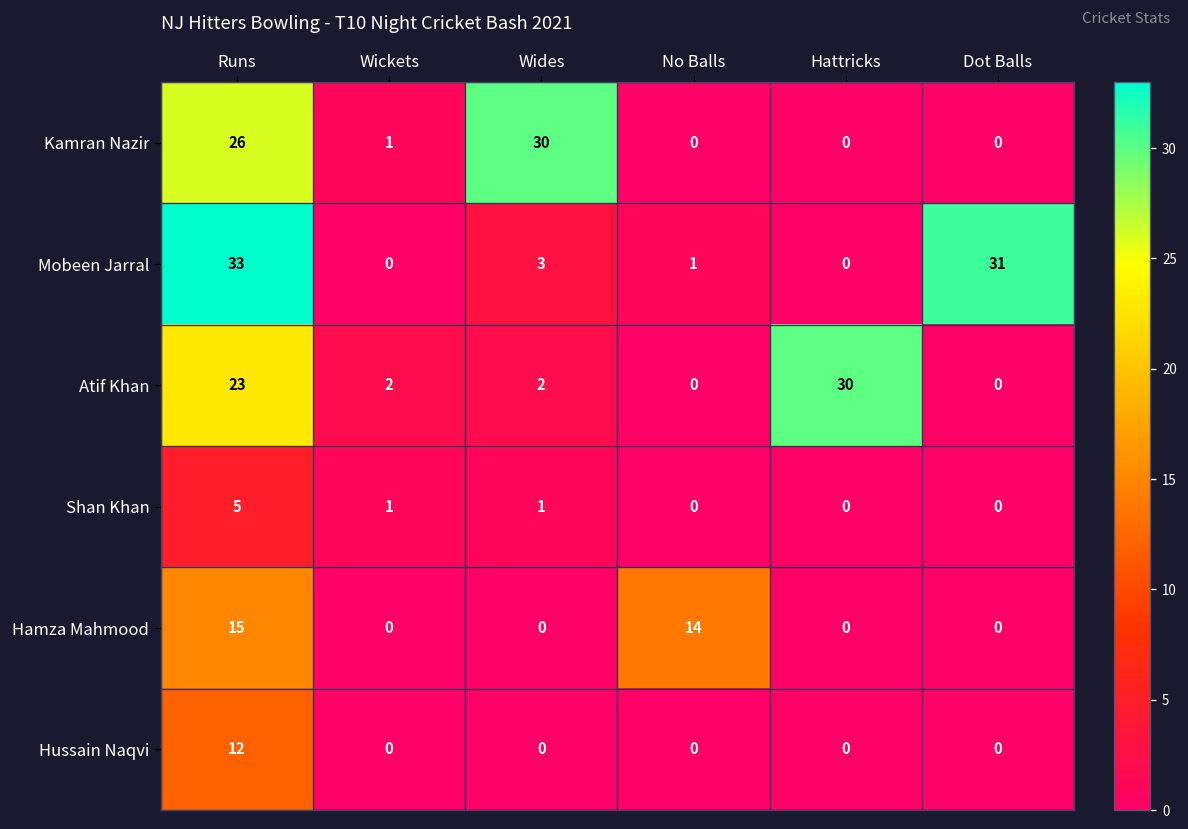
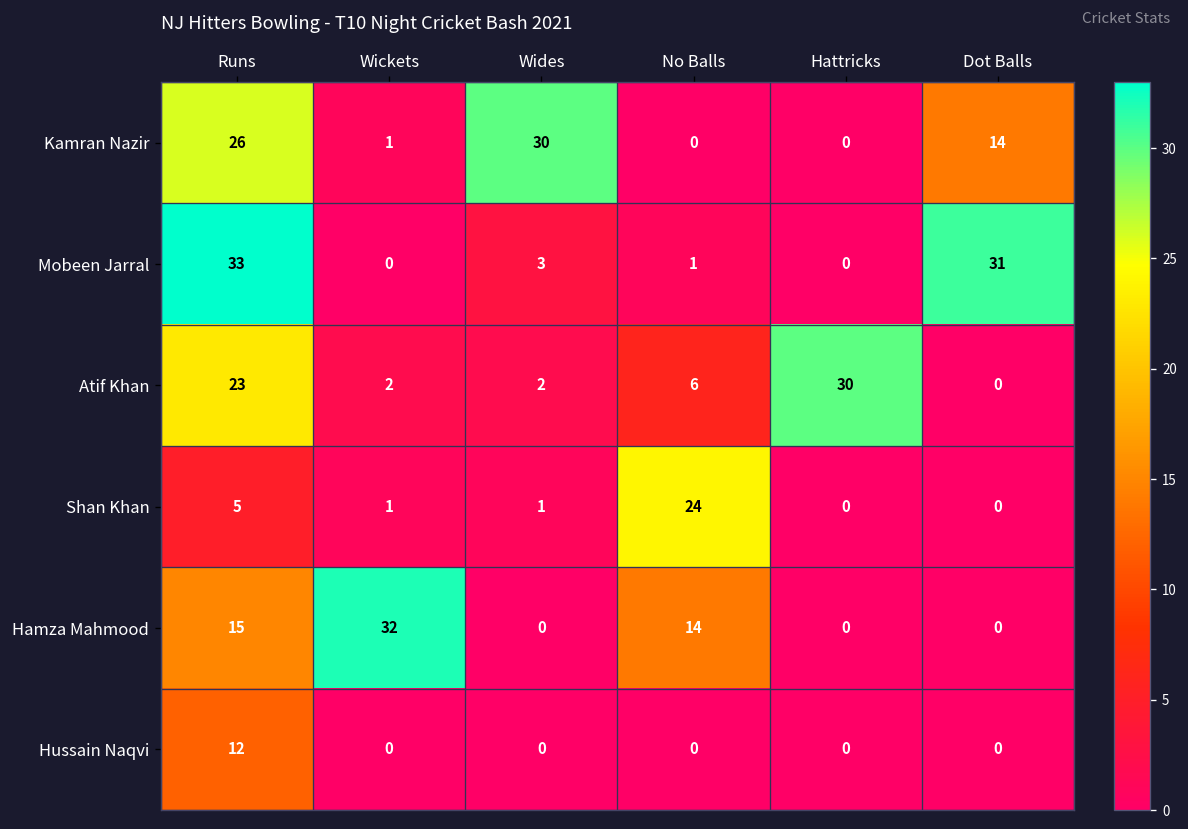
  {
    "Kamran Nazir": {
      "Runs": 26,
      "Wickets": 1,
      "Wides": 30,
      "No Balls": 0,
      "Hattricks": 0,
-     "Dot Balls": 0
+     "Dot Balls": 14
    },
    "Mobeen Jarral": {
      "Runs": 33,
      "Wickets": 0,
      "Wides": 3,
      "No Balls": 1,
      "Hattricks": 0,
      "Dot Balls": 31
    },
    "Atif Khan": {
      "Runs": 23,
      "Wickets": 2,
      "Wides": 2,
-     "No Balls": 0,
+     "No Balls": 6,
      "Hattricks": 30,
      "Dot Balls": 0
    },
    "Shan Khan": {
      "Runs": 5,
      "Wickets": 1,
      "Wides": 1,
-     "No Balls": 0,
+     "No Balls": 24,
      "Hattricks": 0,
      "Dot Balls": 0
    },
    "Hamza Mahmood": {
      "Runs": 15,
-     "Wickets": 0,
+     "Wickets": 32,
      "Wides": 0,
      "No Balls": 14,
      "Hattricks": 0,
      "Dot Balls": 0
    },
    "Hussain Naqvi": {
      "Runs": 12,
      "Wickets": 0,
      "Wides": 0,
      "No Balls": 0,
      "Hattricks": 0,
      "Dot Balls": 0
    }
  }
